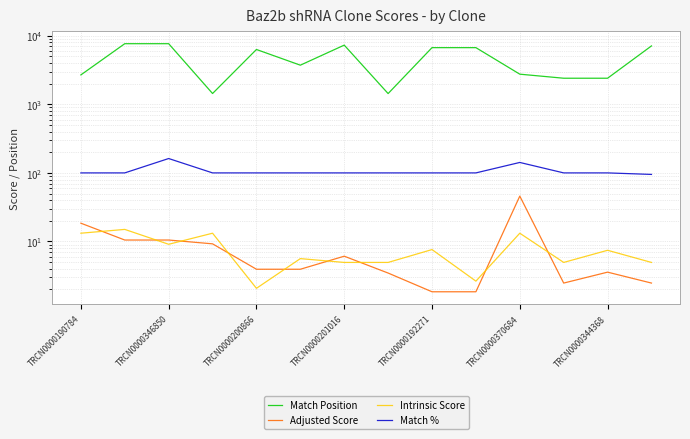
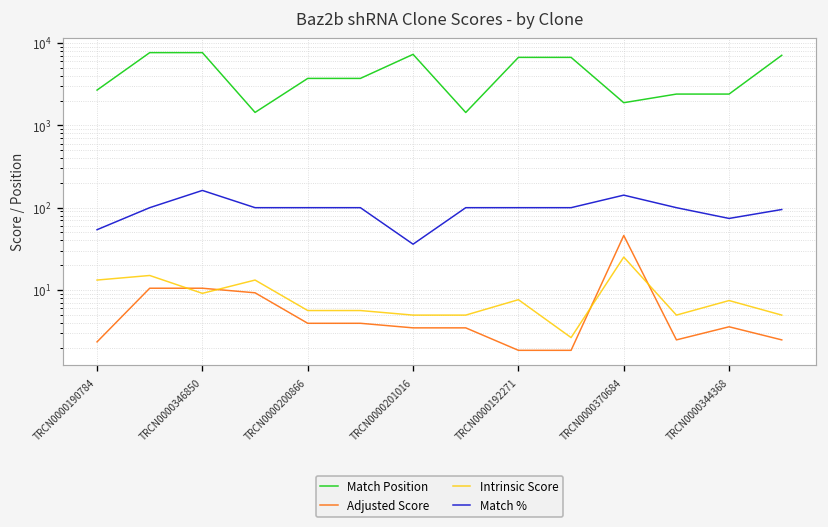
  {
    "Match Position": {
      "TRCN0000190784": 2700,
      "TRCN0000346850": 8000,
-     "TRCN0000200866": 6000,
+     "TRCN0000200866": 4000,
      "TRCN0000201016": 7000,
      "TRCN0000192271": 7000,
-     "TRCN0000370684": 2800,
+     "TRCN0000370684": 1900,
      "TRCN0000344368": 2400
    },
    "Adjusted Score": {
-     "TRCN0000190784": 18,
+     "TRCN0000190784": 2.3,
      "TRCN0000346850": 11,
      "TRCN0000200866": 4,
-     "TRCN0000201016": 6,
+     "TRCN0000201016": 3,
      "TRCN0000192271": 1.8,
      "TRCN0000370684": 50,
      "TRCN0000344368": 4
    },
    "Intrinsic Score": {
      "TRCN0000190784": 13,
      "TRCN0000346850": 9,
-     "TRCN0000200866": 2.1,
+     "TRCN0000200866": 6,
      "TRCN0000201016": 5,
      "TRCN0000192271": 8,
-     "TRCN0000370684": 13,
+     "TRCN0000370684": 25,
      "TRCN0000344368": 7
    },
    "Match %": {
-     "TRCN0000190784": 100,
+     "TRCN0000190784": 50,
      "TRCN0000346850": 160,
      "TRCN0000200866": 100,
-     "TRCN0000201016": 100,
+     "TRCN0000201016": 40,
      "TRCN0000192271": 100,
      "TRCN0000370684": 140,
-     "TRCN0000344368": 100
+     "TRCN0000344368": 70
    }
  }
